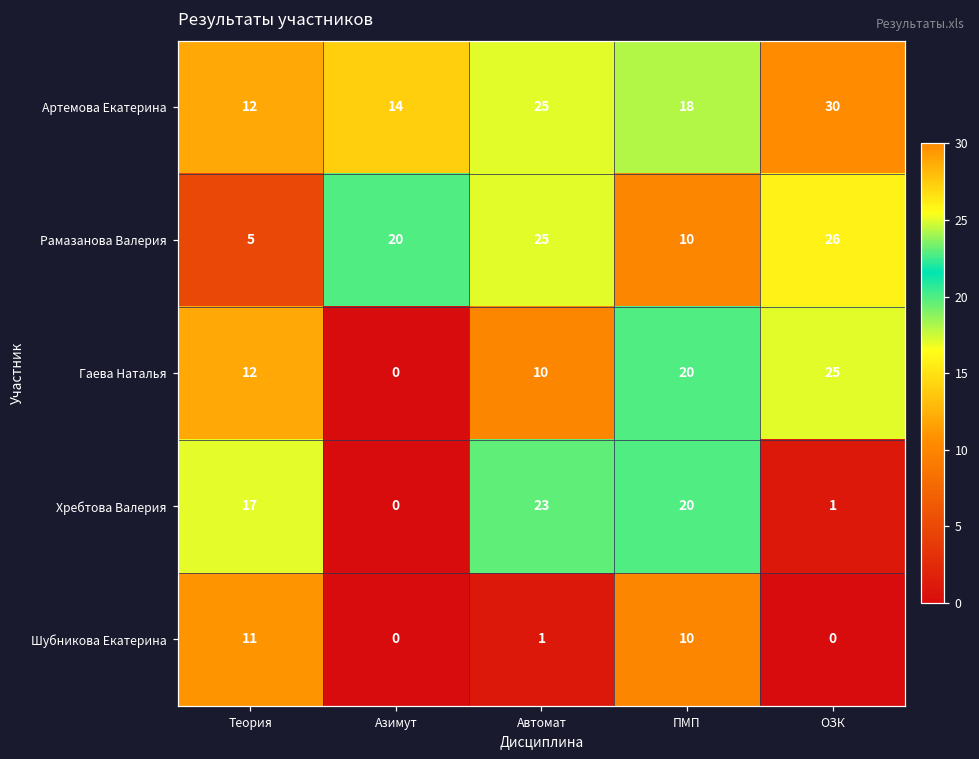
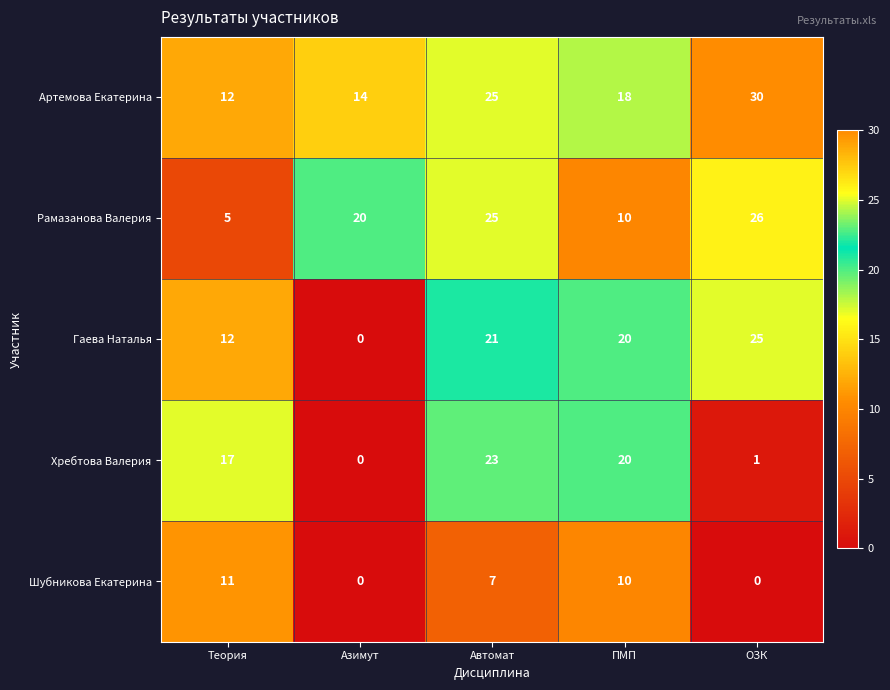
  {
    "Артемова Екатерина": {
      "Теория": 12,
      "Азимут": 14,
      "Автомат": 25,
      "ПМП": 18,
      "ОЗК": 30
    },
    "Рамазанова Валерия": {
      "Теория": 5,
      "Азимут": 20,
      "Автомат": 25,
      "ПМП": 10,
      "ОЗК": 26
    },
    "Гаева Наталья": {
      "Теория": 12,
      "Азимут": 0,
-     "Автомат": 10,
+     "Автомат": 21,
      "ПМП": 20,
      "ОЗК": 25
    },
    "Хребтова Валерия": {
      "Теория": 17,
      "Азимут": 0,
      "Автомат": 23,
      "ПМП": 20,
      "ОЗК": 1
    },
    "Шубникова Екатерина": {
      "Теория": 11,
      "Азимут": 0,
-     "Автомат": 1,
+     "Автомат": 7,
      "ПМП": 10,
      "ОЗК": 0
    }
  }
